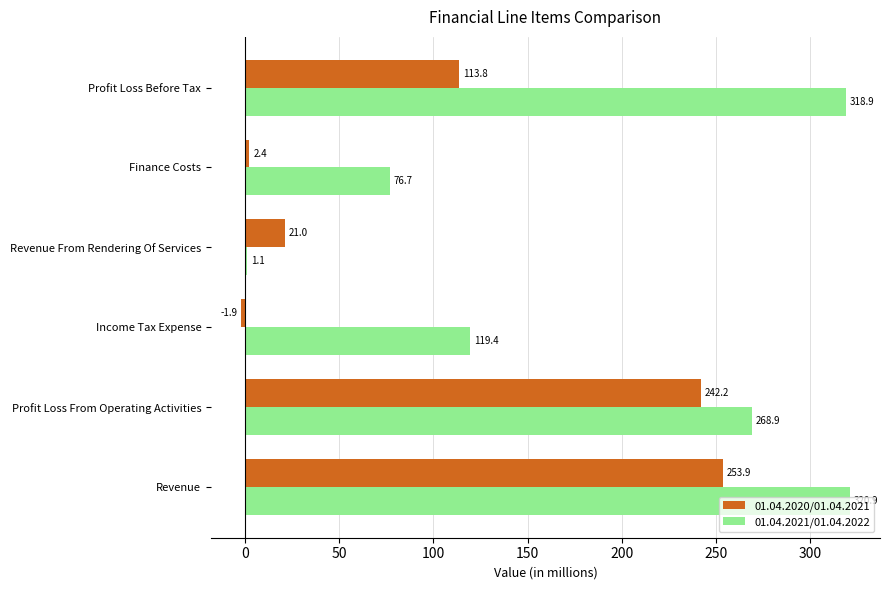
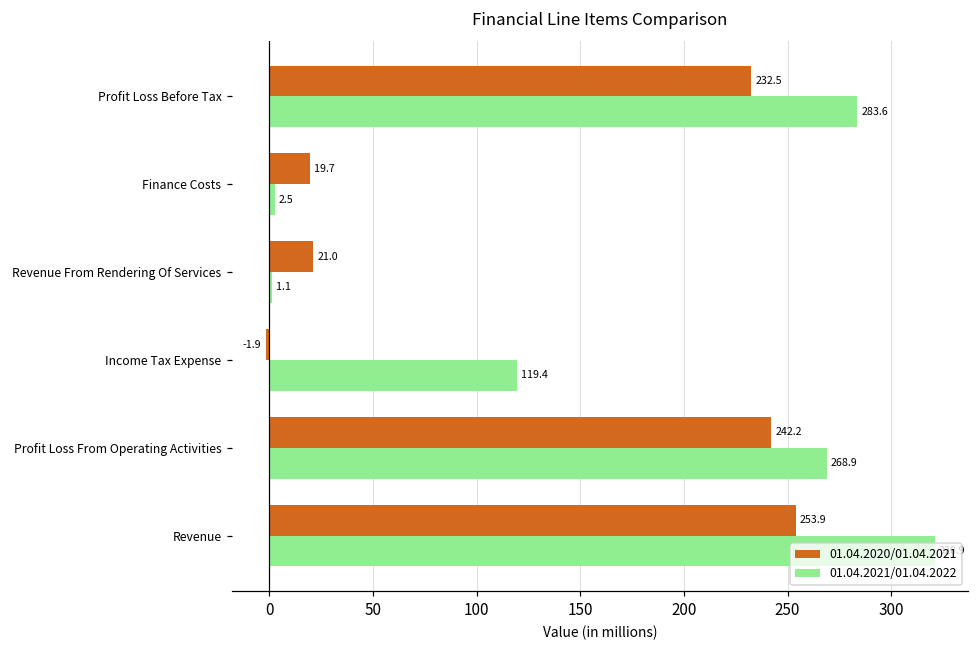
  {
    "01.04.2020/01.04.2021": {
-     "Profit Loss Before Tax": 113.8,
-     "Finance Costs": 2.4,
+     "Profit Loss Before Tax": 232.5,
+     "Finance Costs": 19.7,
      "Revenue From Rendering Of Services": 21.0,
      "Income Tax Expense": -1.9,
      "Profit Loss From Operating Activities": 242.2,
      "Revenue": 253.9
    },
    "01.04.2021/01.04.2022": {
-     "Profit Loss Before Tax": 318.9,
-     "Finance Costs": 76.7,
+     "Profit Loss Before Tax": 283.6,
+     "Finance Costs": 2.5,
      "Revenue From Rendering Of Services": 1.1,
      "Income Tax Expense": 119.4,
      "Profit Loss From Operating Activities": 268.9
    }
  }
